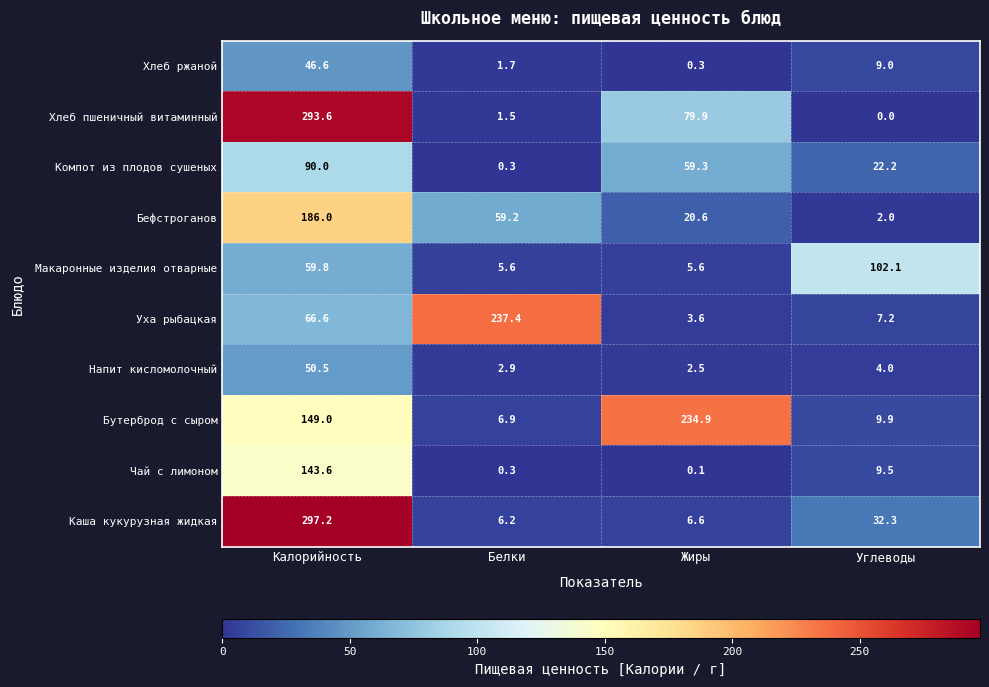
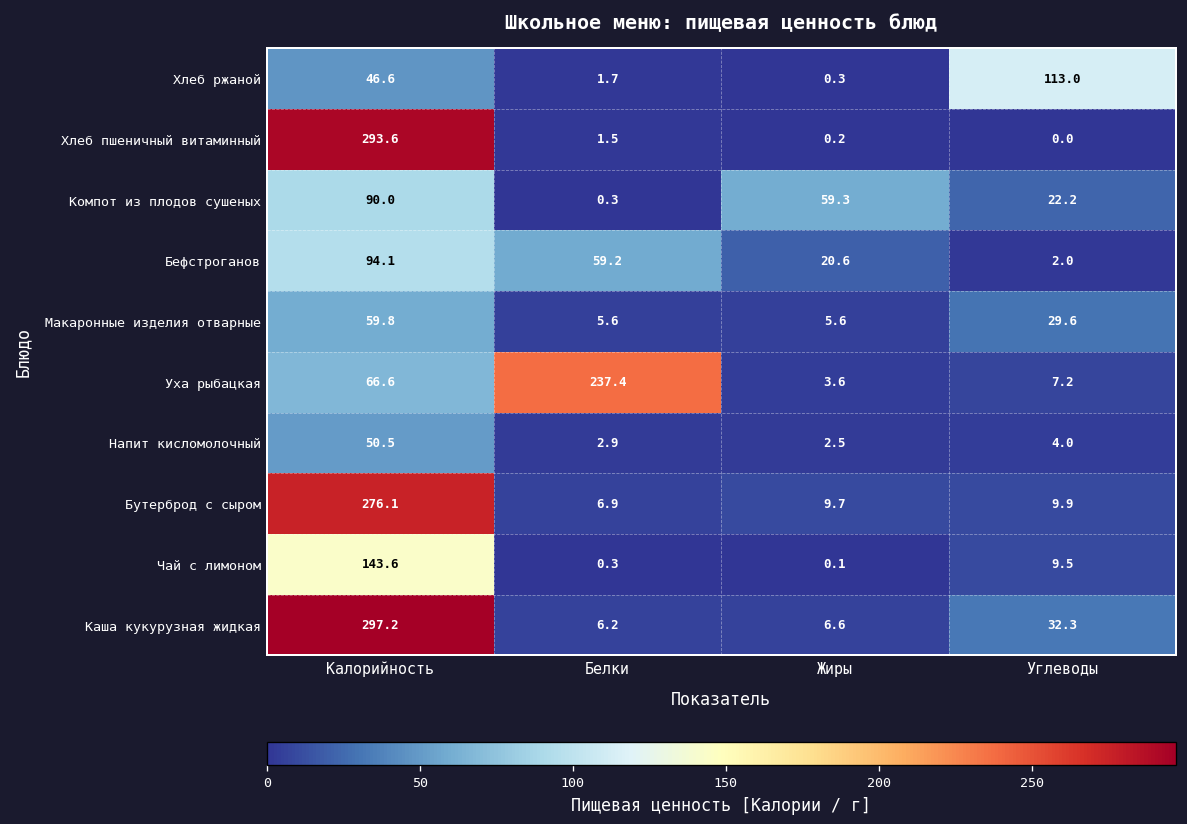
  {
    "Хлеб ржаной": {
      "Калорийность": 46.6,
      "Белки": 1.7,
      "Жиры": 0.3,
-     "Углеводы": 9.0
+     "Углеводы": 113.0
    },
    "Хлеб пшеничный витаминный": {
      "Калорийность": 293.6,
      "Белки": 1.5,
-     "Жиры": 79.9,
+     "Жиры": 0.2,
      "Углеводы": 0.0
    },
    "Компот из плодов сушеных": {
      "Калорийность": 90.0,
      "Белки": 0.3,
      "Жиры": 59.3,
      "Углеводы": 22.2
    },
    "Бефстроганов": {
-     "Калорийность": 186.0,
+     "Калорийность": 94.1,
      "Белки": 59.2,
      "Жиры": 20.6,
      "Углеводы": 2.0
    },
    "Макаронные изделия отварные": {
      "Калорийность": 59.8,
      "Белки": 5.6,
      "Жиры": 5.6,
-     "Углеводы": 102.1
+     "Углеводы": 29.6
    },
    "Уха рыбацкая": {
      "Калорийность": 66.6,
      "Белки": 237.4,
      "Жиры": 3.6,
      "Углеводы": 7.2
    },
    "Напит кисломолочный": {
      "Калорийность": 50.5,
      "Белки": 2.9,
      "Жиры": 2.5,
      "Углеводы": 4.0
    },
    "Бутерброд с сыром": {
-     "Калорийность": 149.0,
+     "Калорийность": 276.1,
      "Белки": 6.9,
-     "Жиры": 234.9,
+     "Жиры": 9.7,
      "Углеводы": 9.9
    },
    "Чай с лимоном": {
      "Калорийность": 143.6,
      "Белки": 0.3,
      "Жиры": 0.1,
      "Углеводы": 9.5
    },
    "Каша кукурузная жидкая": {
      "Калорийность": 297.2,
      "Белки": 6.2,
      "Жиры": 6.6,
      "Углеводы": 32.3
    }
  }
